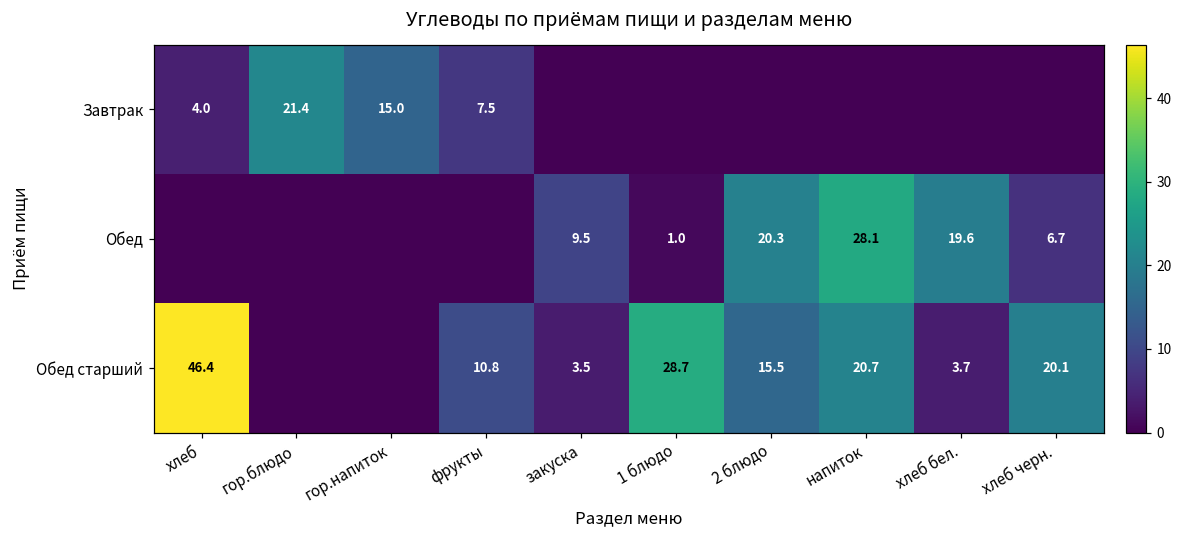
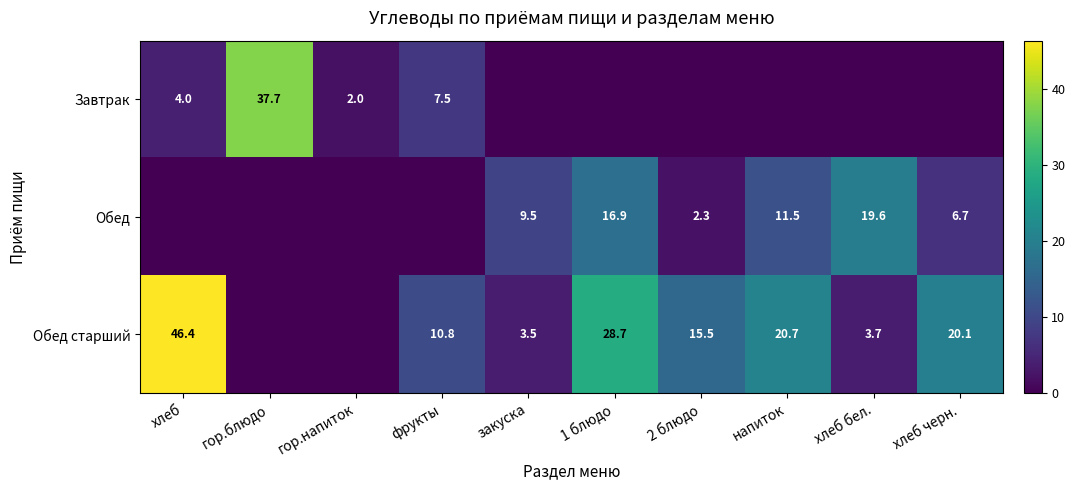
  {
    "Завтрак": {
      "хлеб": 4.0,
-     "гор.блюдо": 21.4,
-     "гор.напиток": 15.0,
+     "гор.блюдо": 37.7,
+     "гор.напиток": 2.0,
      "фрукты": 7.5
    },
    "Обед": {
      "закуска": 9.5,
-     "1 блюдо": 1.0,
-     "2 блюдо": 20.3,
-     "напиток": 28.1,
+     "1 блюдо": 16.9,
+     "2 блюдо": 2.3,
+     "напиток": 11.5,
      "хлеб бел.": 19.6,
      "хлеб черн.": 6.7
    },
    "Обед старший": {
      "хлеб": 46.4,
      "фрукты": 10.8,
      "закуска": 3.5,
      "1 блюдо": 28.7,
      "2 блюдо": 15.5,
      "напиток": 20.7,
      "хлеб бел.": 3.7,
      "хлеб черн.": 20.1
    }
  }
